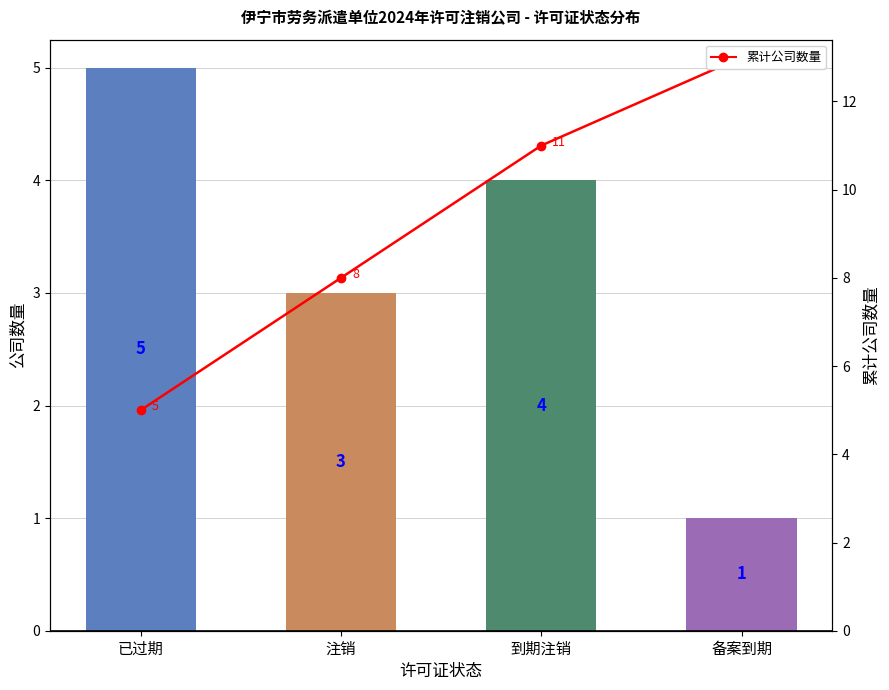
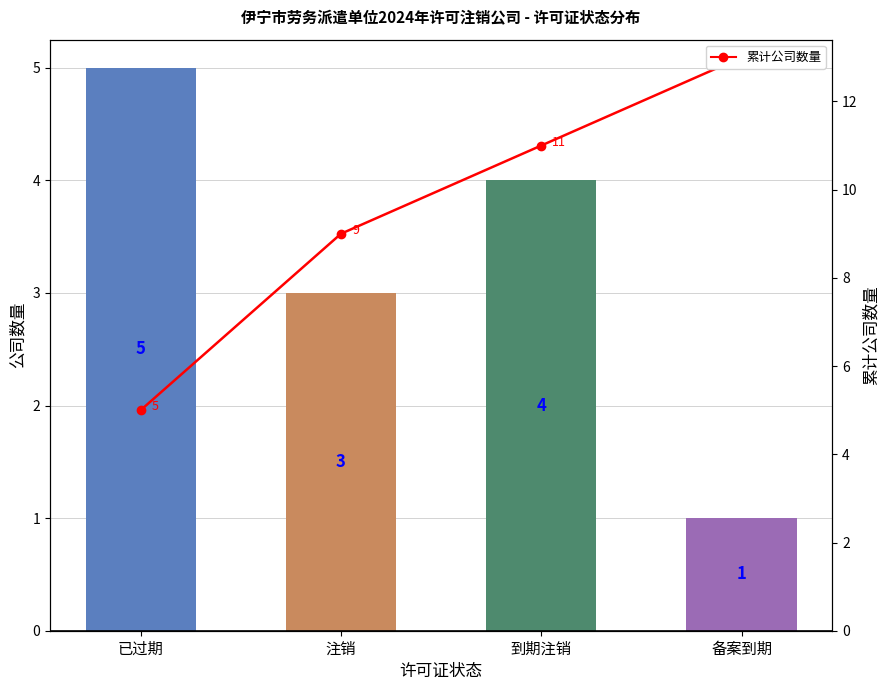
  {
    "累计公司数量": {
-     "注销": 8,
+     "注销": 9,
      "到期注销": 11
    }
  }
